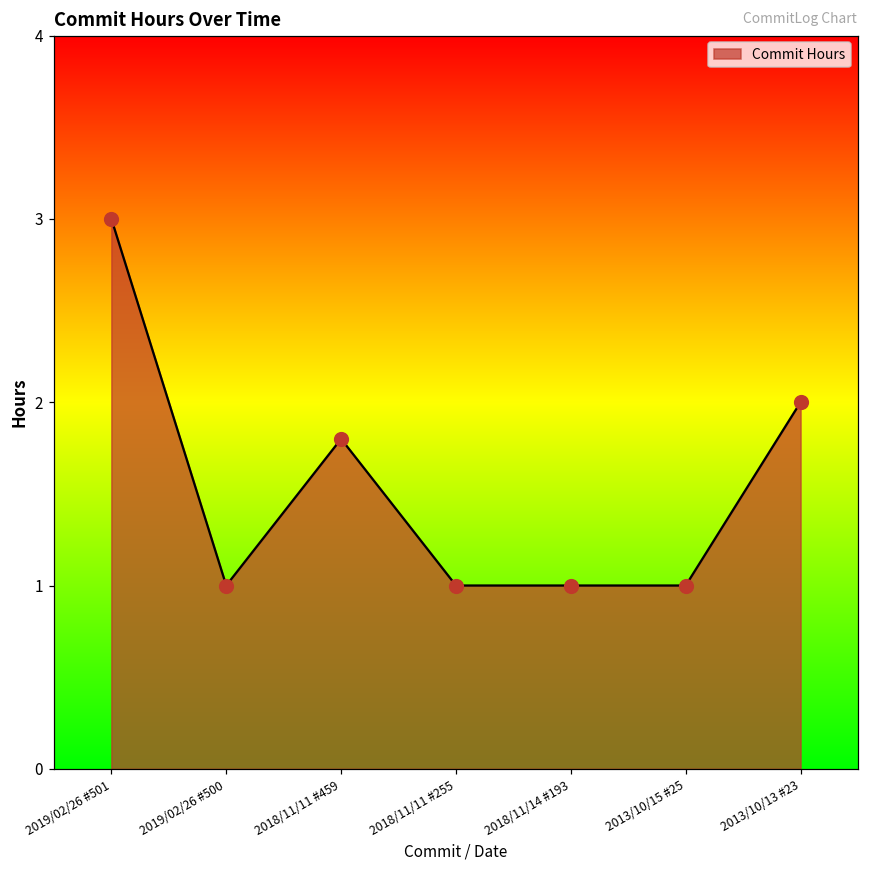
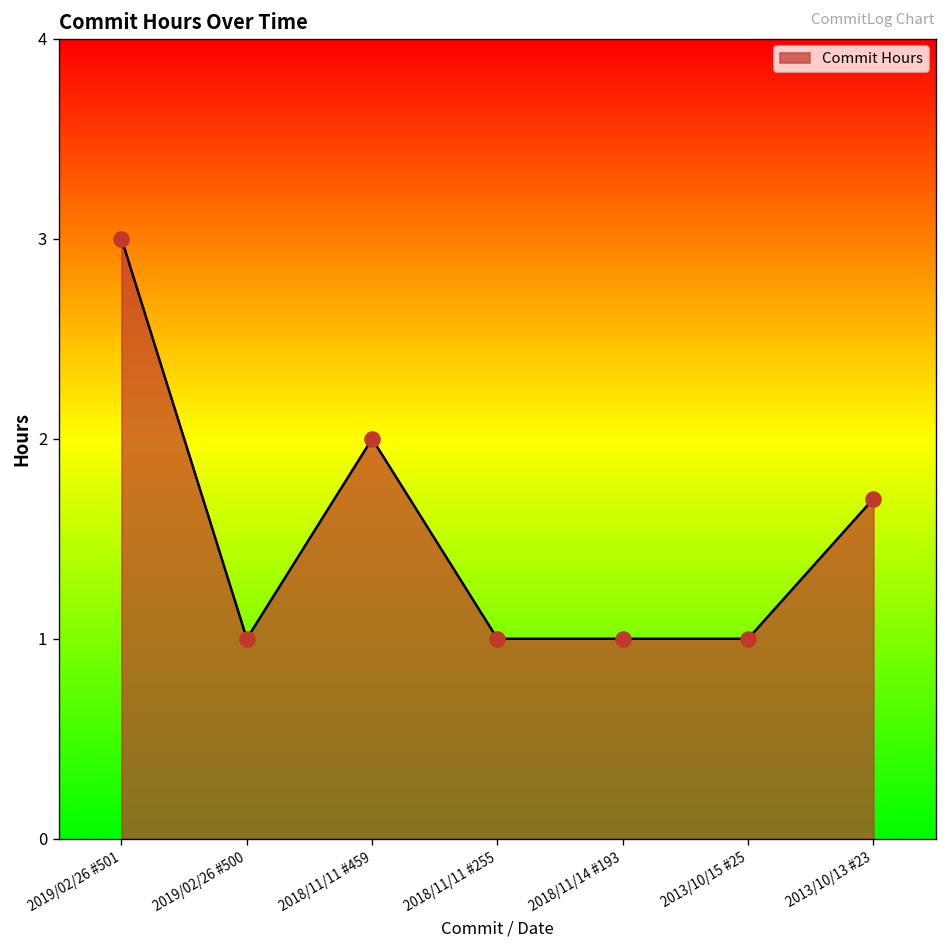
  {
    "2019/02/26 #501": 3.0,
    "2019/02/26 #500": 1.0,
-   "2018/11/11 #459": 1.8,
+   "2018/11/11 #459": 2.0,
    "2018/11/11 #255": 1.0,
    "2018/11/14 #193": 1.0,
    "2013/10/15 #25": 1.0,
-   "2013/10/13 #23": 2.0
+   "2013/10/13 #23": 1.7
  }
